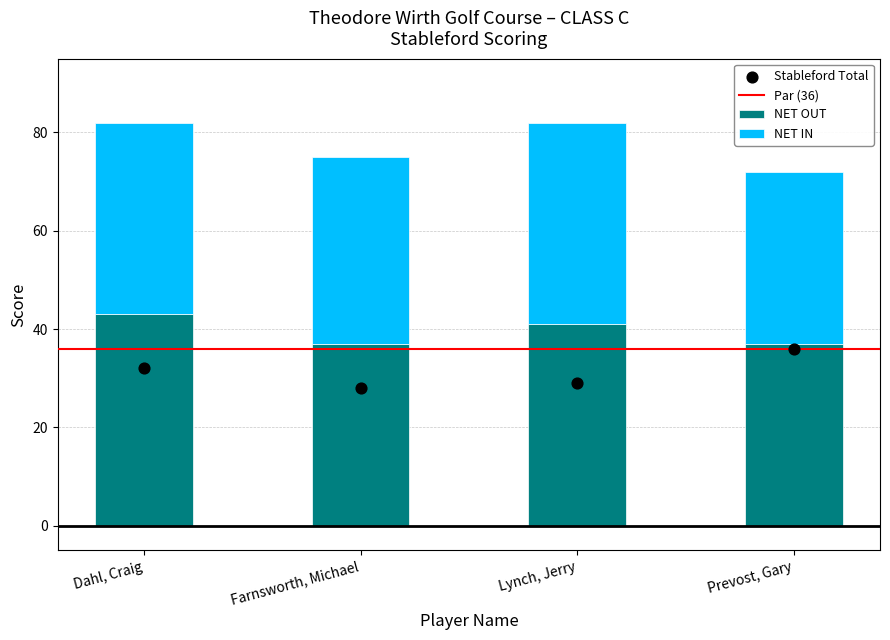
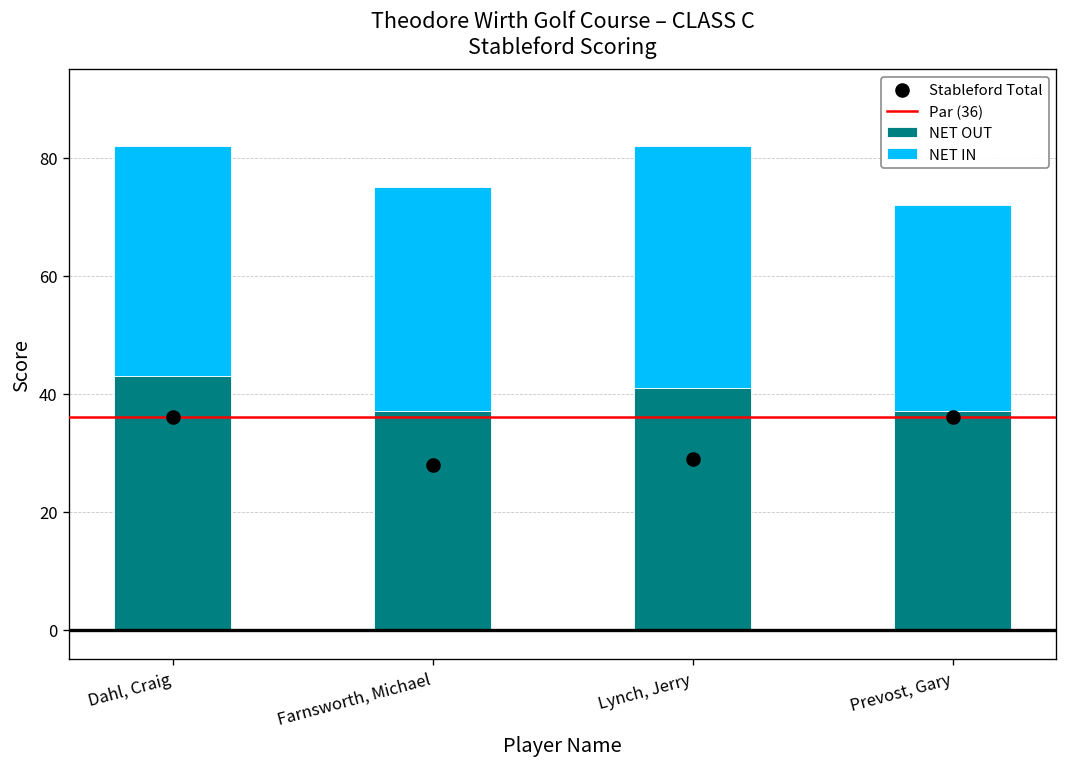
  {
    "Stableford Total": {
-     "Dahl, Craig": 32
+     "Dahl, Craig": 36
    },
    "NET OUT": {
      "Dahl, Craig": 43,
      "Farnsworth, Michael": 37,
      "Lynch, Jerry": 41,
      "Prevost, Gary": 37
    },
    "NET IN": {
      "Dahl, Craig": 39,
      "Farnsworth, Michael": 38,
      "Lynch, Jerry": 41,
      "Prevost, Gary": 35
    }
  }
